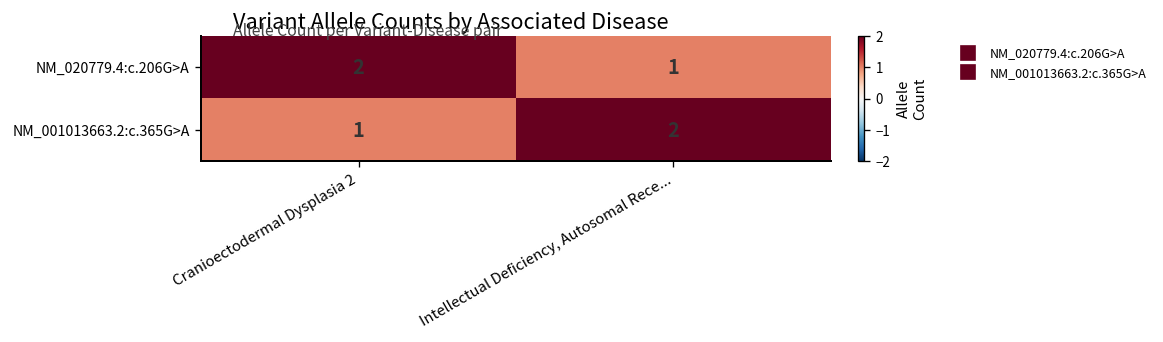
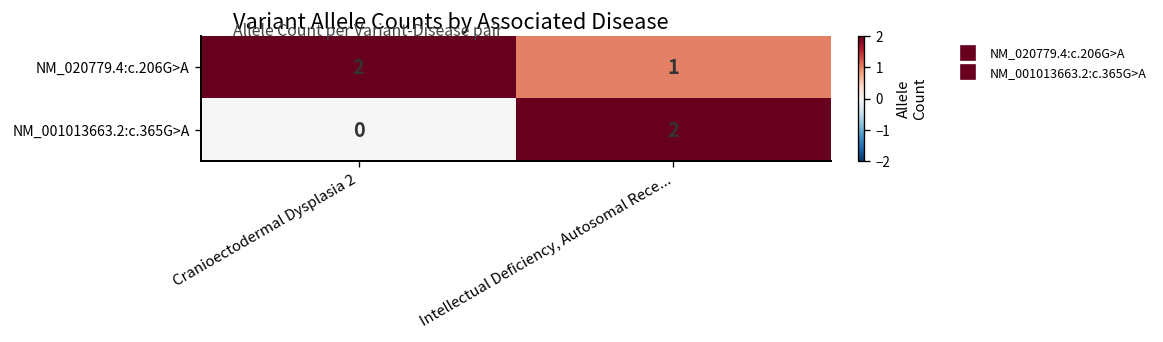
  {
    "NM_020779.4:c.206G>A": {
      "Cranioectodermal Dysplasia 2": 2,
      "Intellectual Deficiency, Autosomal Rece...": 1
    },
    "NM_001013663.2:c.365G>A": {
-     "Cranioectodermal Dysplasia 2": 1,
+     "Cranioectodermal Dysplasia 2": 0,
      "Intellectual Deficiency, Autosomal Rece...": 2
    }
  }
